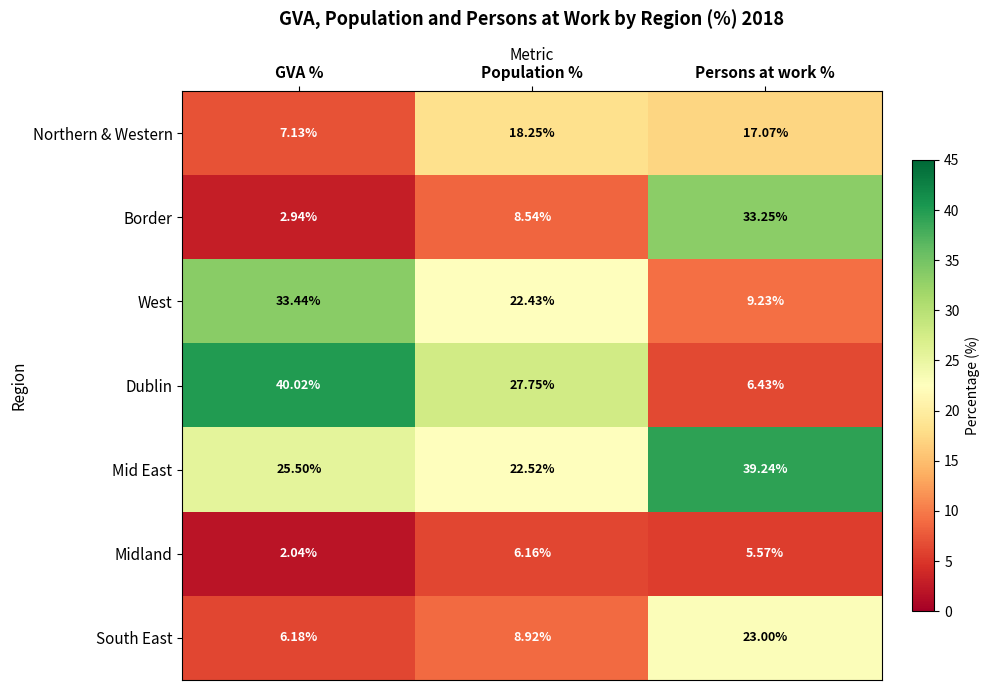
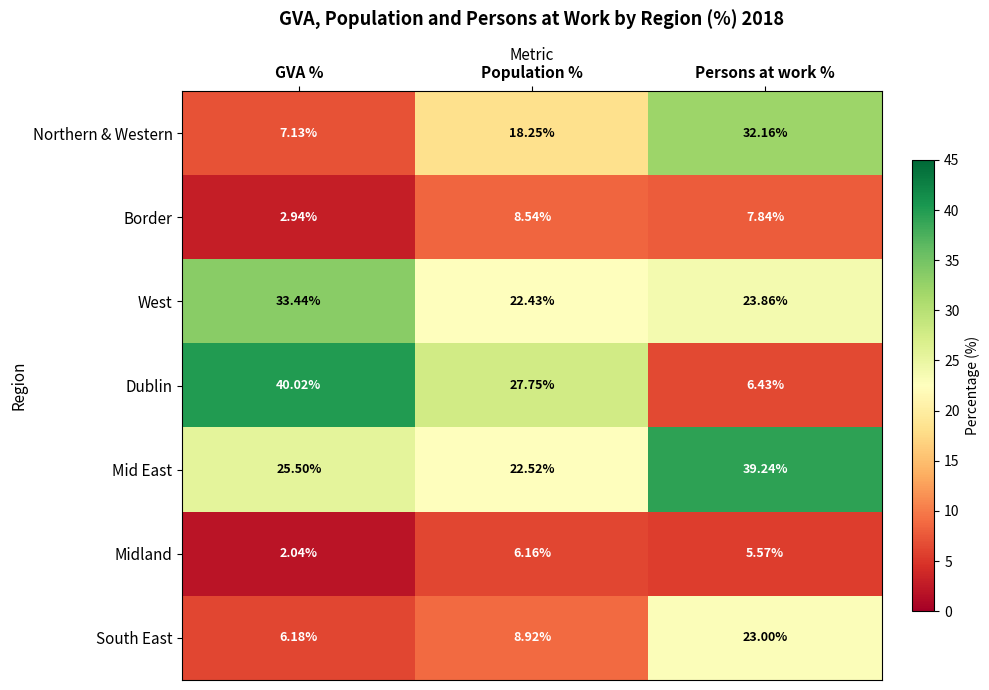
  {
    "Northern & Western": {
      "GVA %": "7.13%",
      "Population %": "18.25%",
-     "Persons at work %": "17.07%"
+     "Persons at work %": "32.16%"
    },
    "Border": {
      "GVA %": "2.94%",
      "Population %": "8.54%",
-     "Persons at work %": "33.25%"
+     "Persons at work %": "7.84%"
    },
    "West": {
      "GVA %": "33.44%",
      "Population %": "22.43%",
-     "Persons at work %": "9.23%"
+     "Persons at work %": "23.86%"
    },
    "Dublin": {
      "GVA %": "40.02%",
      "Population %": "27.75%",
      "Persons at work %": "6.43%"
    },
    "Mid East": {
      "GVA %": "25.50%",
      "Population %": "22.52%",
      "Persons at work %": "39.24%"
    },
    "Midland": {
      "GVA %": "2.04%",
      "Population %": "6.16%",
      "Persons at work %": "5.57%"
    },
    "South East": {
      "GVA %": "6.18%",
      "Population %": "8.92%",
      "Persons at work %": "23.00%"
    }
  }
